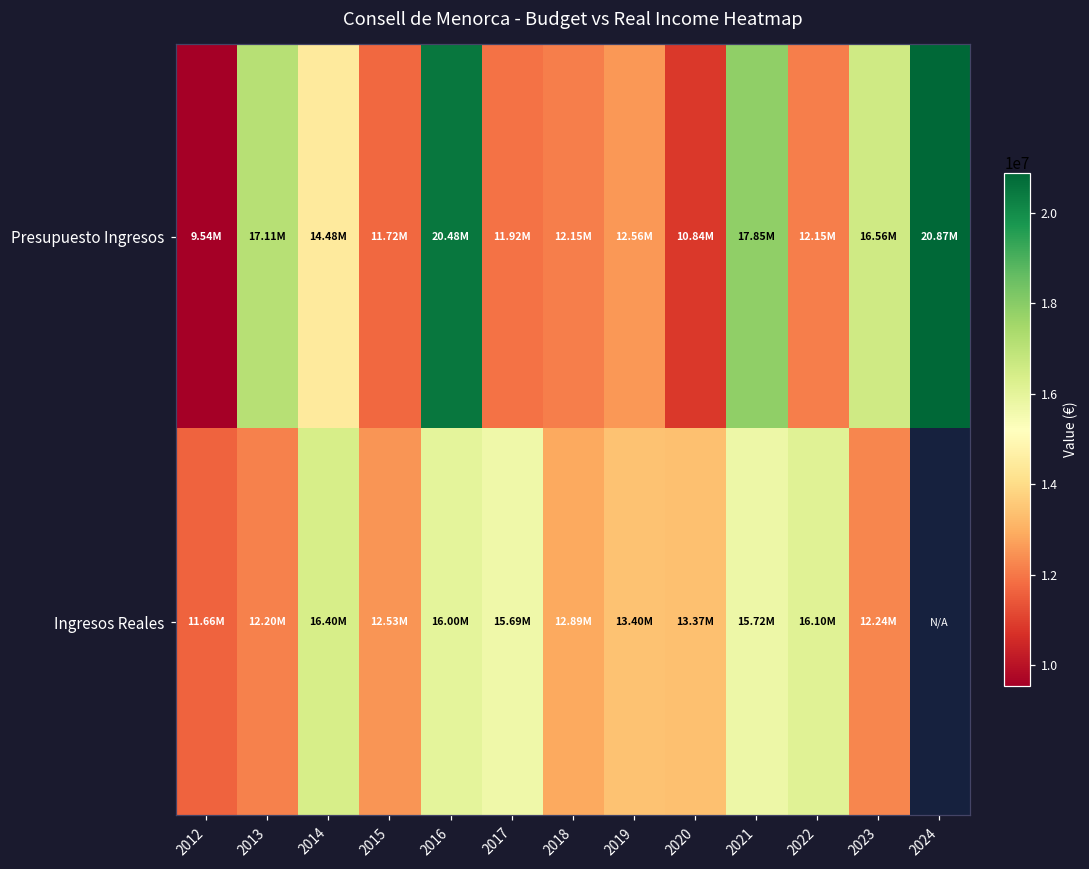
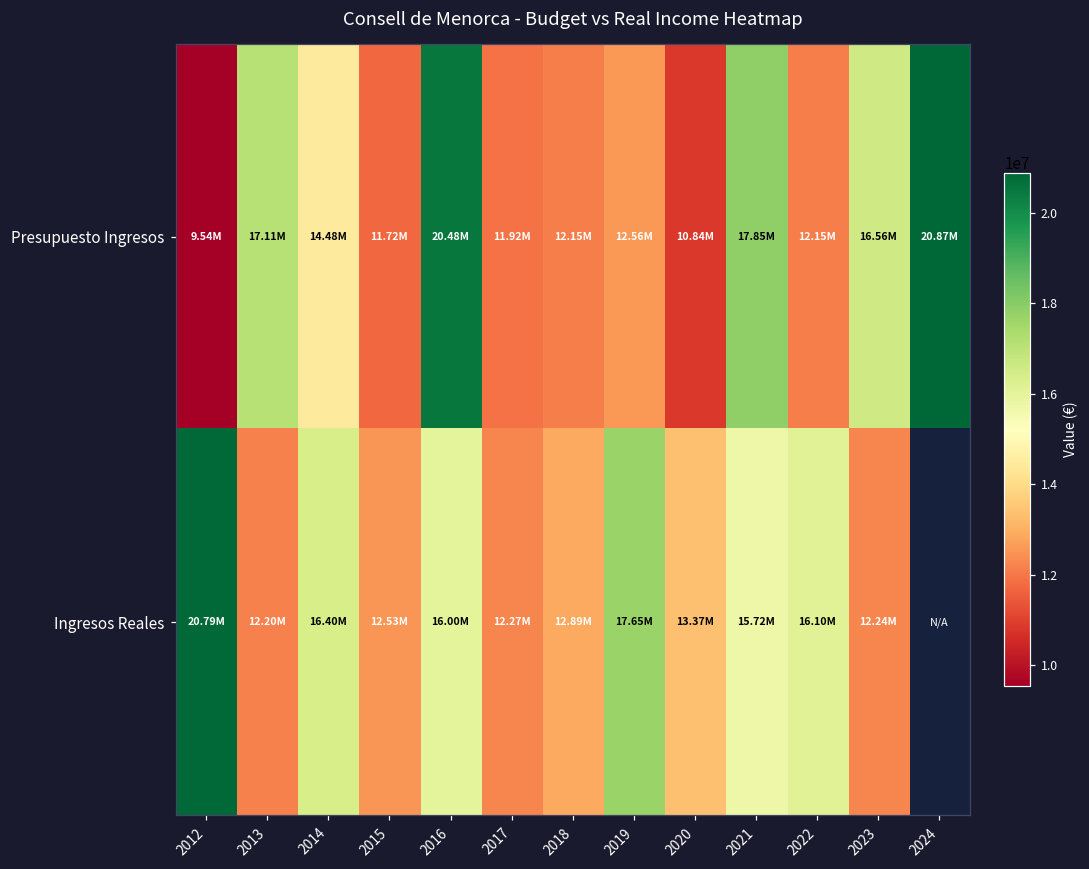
  {
    "Presupuesto Ingresos": {
      "2012": "9.54M",
      "2013": "17.11M",
      "2014": "14.48M",
      "2015": "11.72M",
      "2016": "20.48M",
      "2017": "11.92M",
      "2018": "12.15M",
      "2019": "12.56M",
      "2020": "10.84M",
      "2021": "17.85M",
      "2022": "12.15M",
      "2023": "16.56M",
      "2024": "20.87M"
    },
    "Ingresos Reales": {
-     "2012": "11.66M",
+     "2012": "20.79M",
      "2013": "12.20M",
      "2014": "16.40M",
      "2015": "12.53M",
      "2016": "16.00M",
-     "2017": "15.69M",
+     "2017": "12.27M",
      "2018": "12.89M",
-     "2019": "13.40M",
+     "2019": "17.65M",
      "2020": "13.37M",
      "2021": "15.72M",
      "2022": "16.10M",
      "2023": "12.24M"
    }
  }
